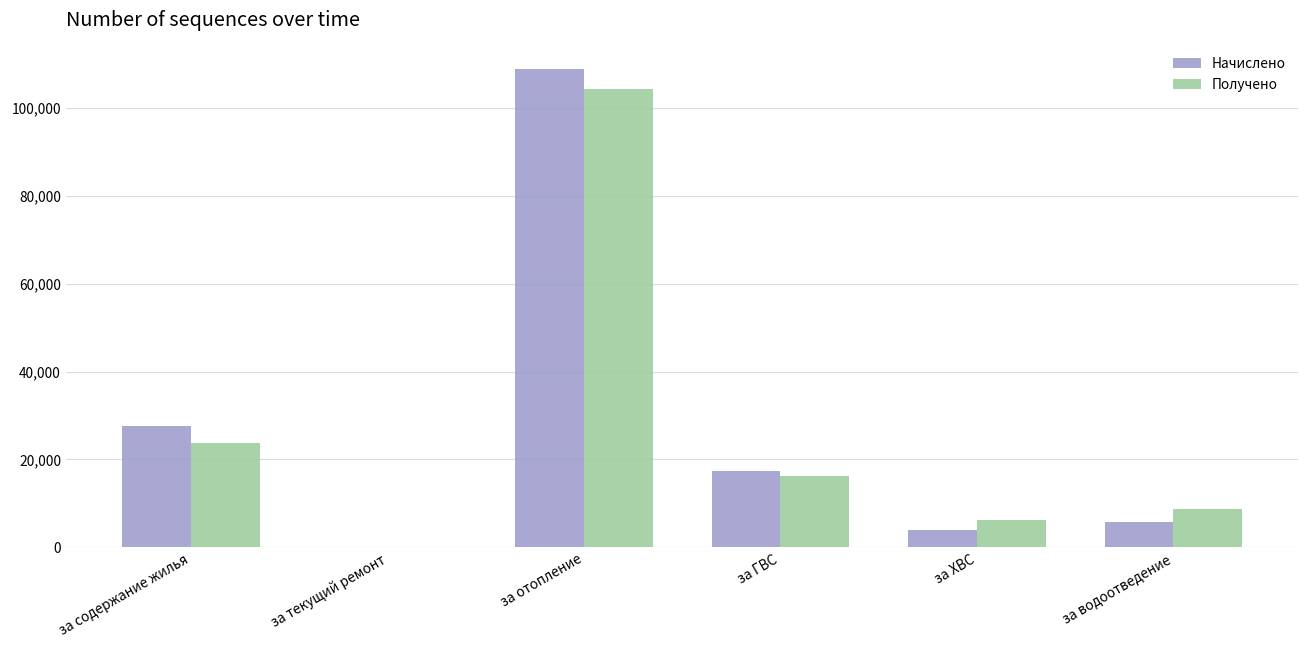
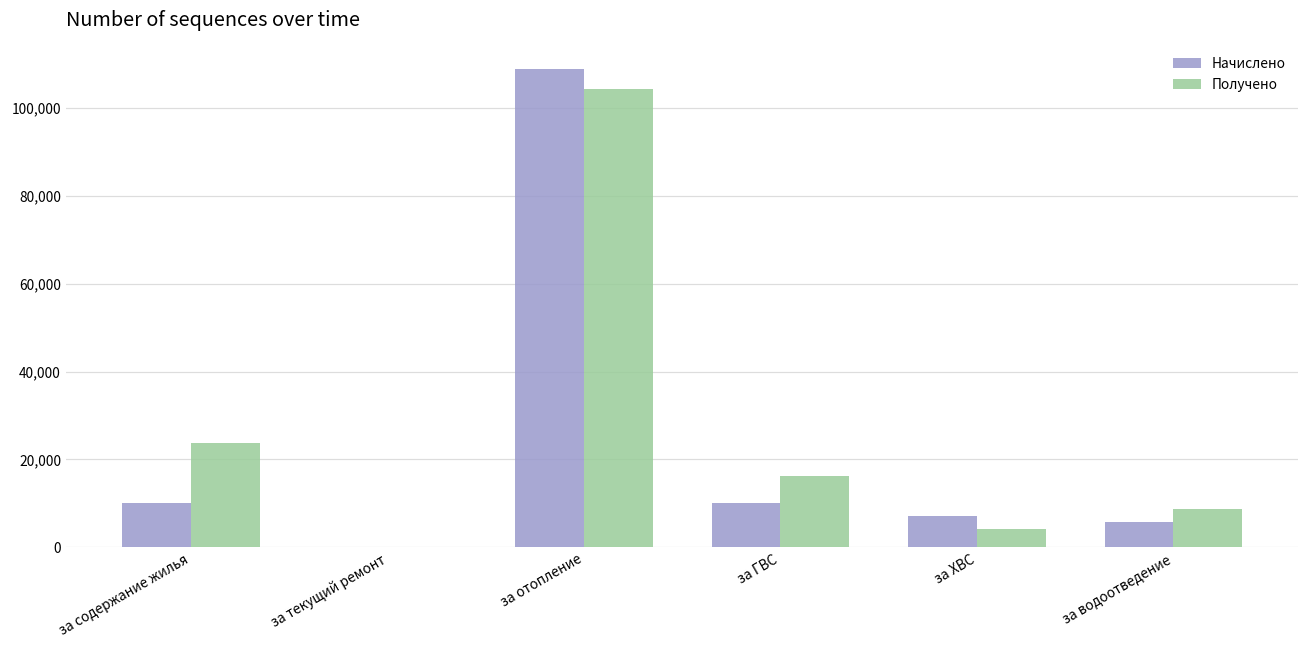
  {
    "Начислено": {
-     "за содержание жилья": "28,000",
+     "за содержание жилья": "10,000",
      "за текущий ремонт": "0",
      "за отопление": "109,000",
-     "за ГВС": "17,000",
-     "за ХВС": "4,000",
+     "за ГВС": "10,000",
+     "за ХВС": "7,000",
      "за водоотведение": "6,000"
    },
    "Получено": {
      "за содержание жилья": "24,000",
      "за текущий ремонт": "0",
      "за отопление": "104,000",
      "за ГВС": "16,000",
-     "за ХВС": "6,000",
+     "за ХВС": "4,000",
      "за водоотведение": "9,000"
    }
  }
